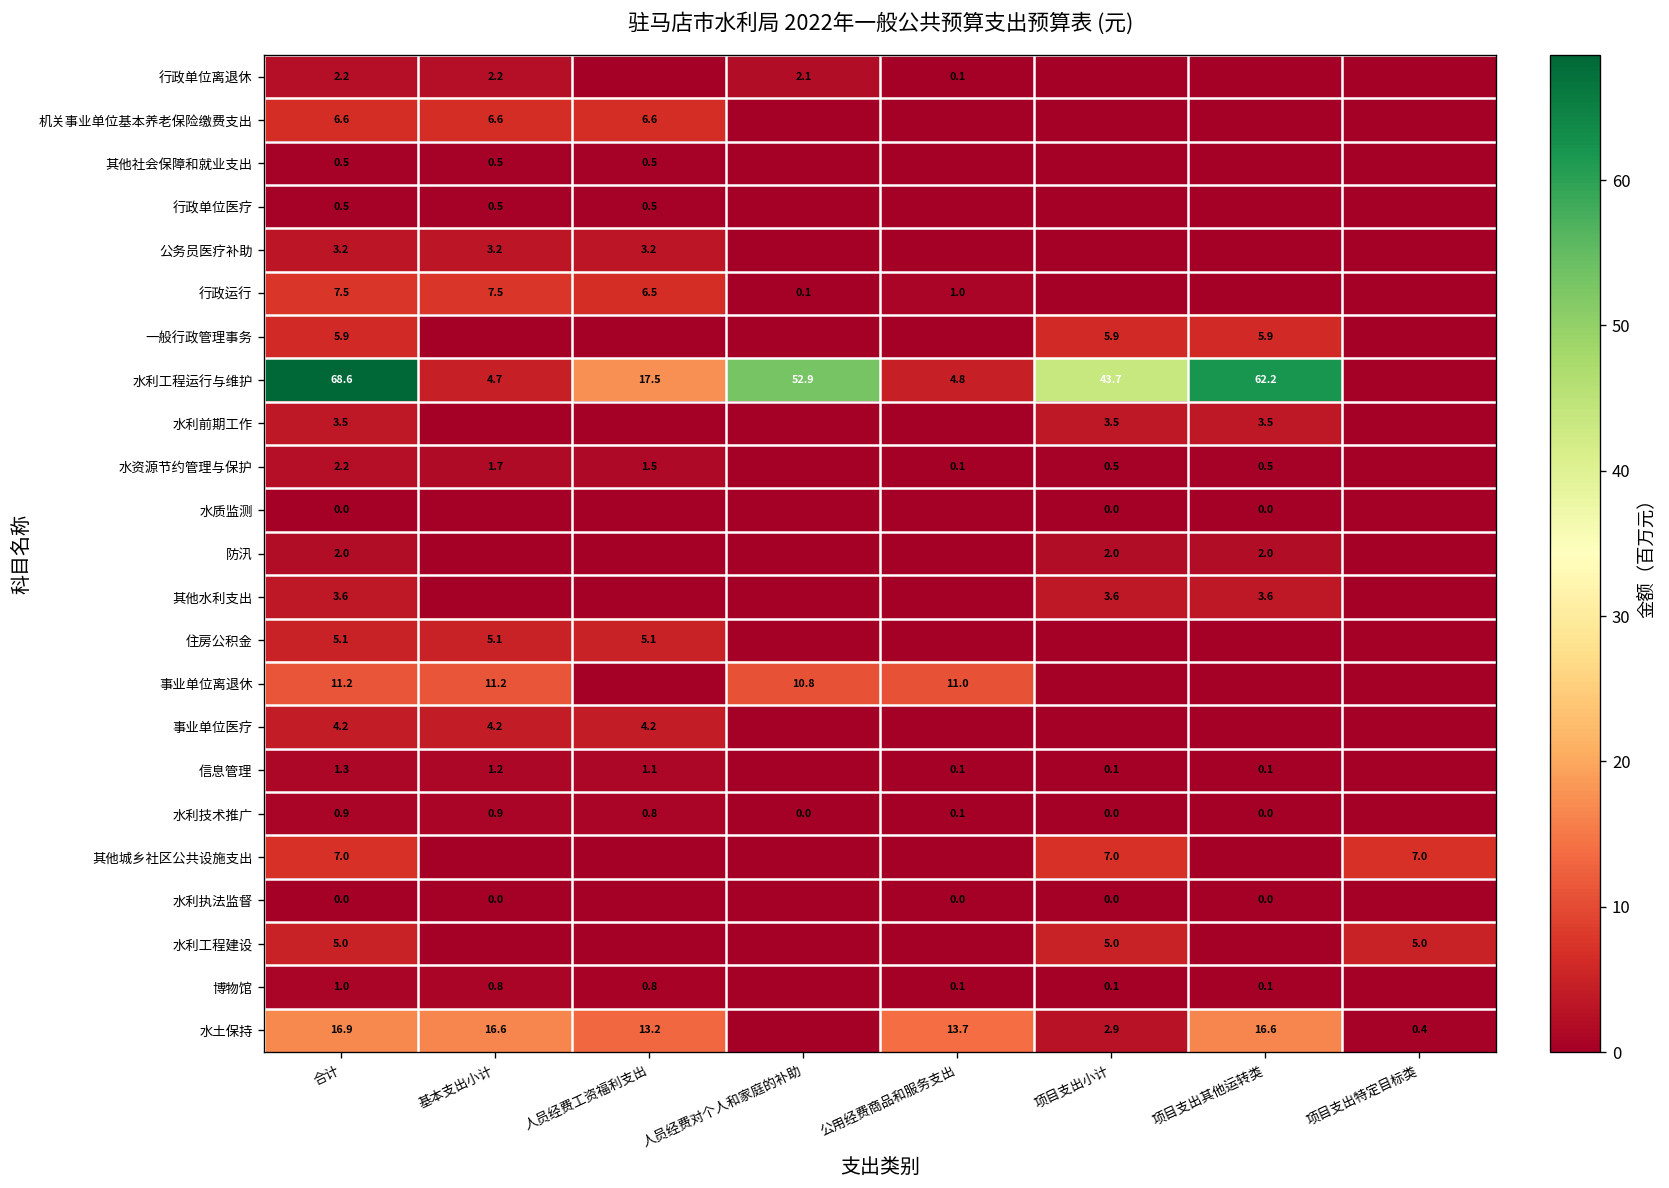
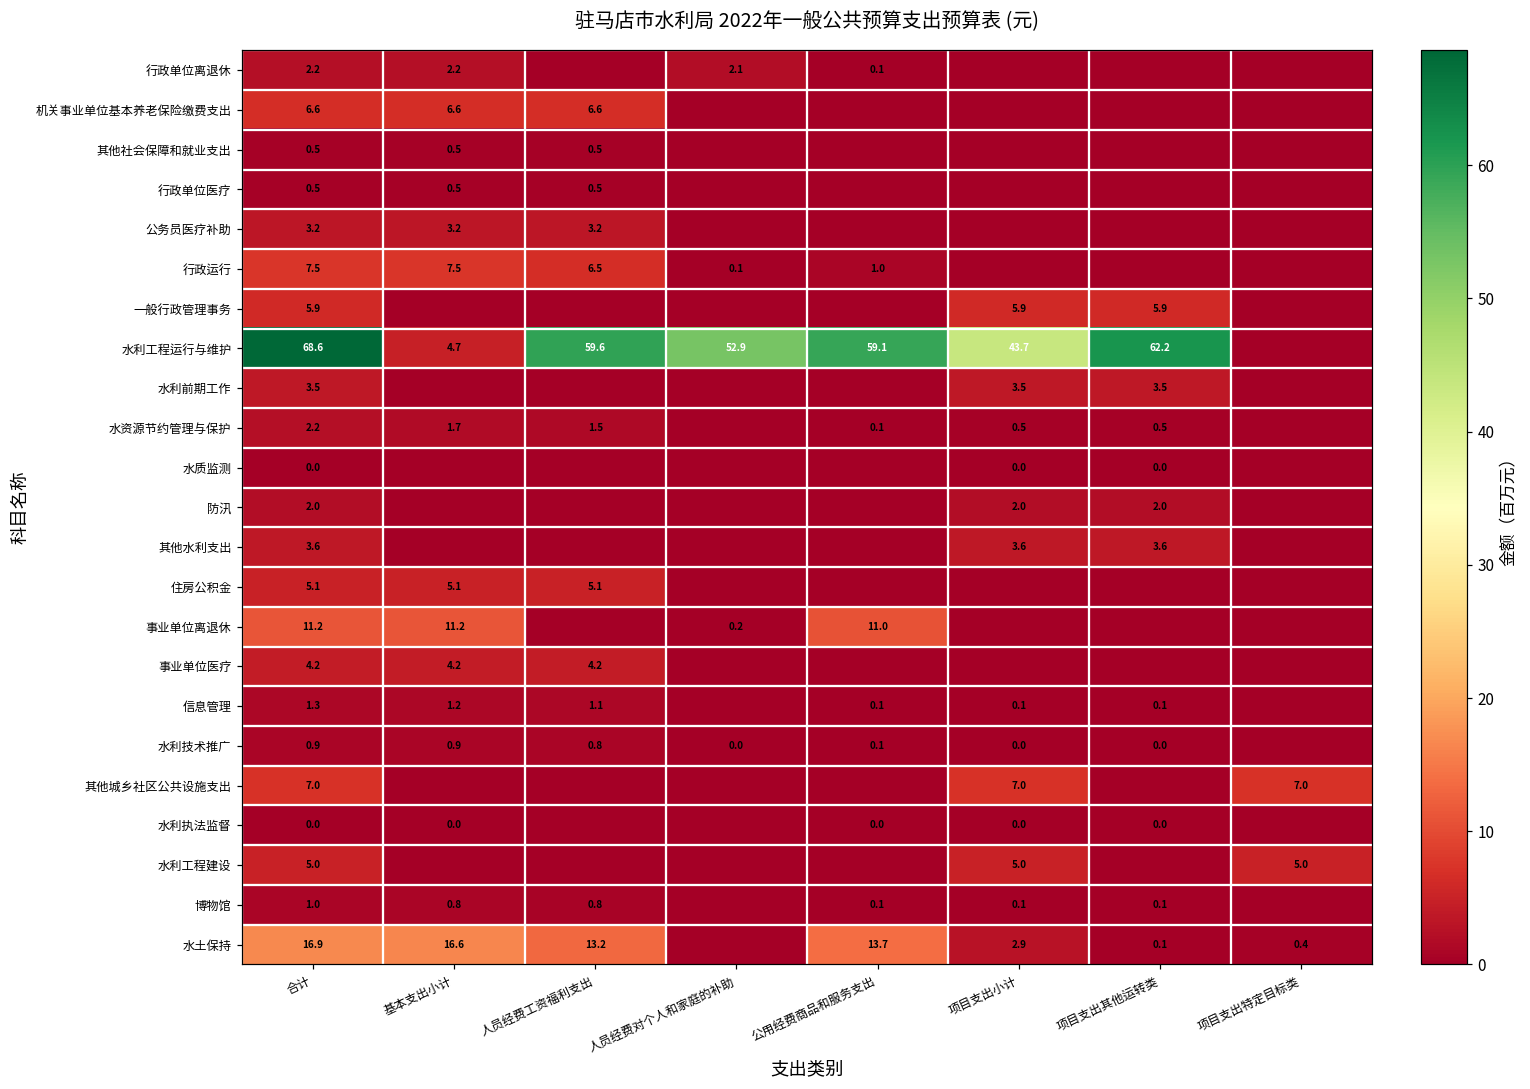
  {
    "行政单位离退休": {
      "合计": 2.2,
      "基本支出小计": 2.2,
      "人员经费对个人和家庭的补助": 2.1,
      "公用经费商品和服务支出": 0.1
    },
    "机关事业单位基本养老保险缴费支出": {
      "合计": 6.6,
      "基本支出小计": 6.6,
      "人员经费工资福利支出": 6.6
    },
    "其他社会保障和就业支出": {
      "合计": 0.5,
      "基本支出小计": 0.5,
      "人员经费工资福利支出": 0.5
    },
    "行政单位医疗": {
      "合计": 0.5,
      "基本支出小计": 0.5,
      "人员经费工资福利支出": 0.5
    },
    "公务员医疗补助": {
      "合计": 3.2,
      "基本支出小计": 3.2,
      "人员经费工资福利支出": 3.2
    },
    "行政运行": {
      "合计": 7.5,
      "基本支出小计": 7.5,
      "人员经费工资福利支出": 6.5,
      "人员经费对个人和家庭的补助": 0.1,
      "公用经费商品和服务支出": 1.0
    },
    "一般行政管理事务": {
      "合计": 5.9,
      "项目支出小计": 5.9,
      "项目支出其他运转类": 5.9
    },
    "水利工程运行与维护": {
      "合计": 68.6,
      "基本支出小计": 4.7,
-     "人员经费工资福利支出": 17.5,
+     "人员经费工资福利支出": 59.6,
      "人员经费对个人和家庭的补助": 52.9,
-     "公用经费商品和服务支出": 4.8,
+     "公用经费商品和服务支出": 59.1,
      "项目支出小计": 43.7,
      "项目支出其他运转类": 62.2
    },
    "水利前期工作": {
      "合计": 3.5,
      "项目支出小计": 3.5,
      "项目支出其他运转类": 3.5
    },
    "水资源节约管理与保护": {
      "合计": 2.2,
      "基本支出小计": 1.7,
      "人员经费工资福利支出": 1.5,
      "公用经费商品和服务支出": 0.1,
      "项目支出小计": 0.5,
      "项目支出其他运转类": 0.5
    },
    "水质监测": {
      "合计": 0.0,
      "项目支出小计": 0.0,
      "项目支出其他运转类": 0.0
    },
    "防汛": {
      "合计": 2.0,
      "项目支出小计": 2.0,
      "项目支出其他运转类": 2.0
    },
    "其他水利支出": {
      "合计": 3.6,
      "项目支出小计": 3.6,
      "项目支出其他运转类": 3.6
    },
    "住房公积金": {
      "合计": 5.1,
      "基本支出小计": 5.1,
      "人员经费工资福利支出": 5.1
    },
    "事业单位离退休": {
      "合计": 11.2,
      "基本支出小计": 11.2,
-     "人员经费对个人和家庭的补助": 10.8,
+     "人员经费对个人和家庭的补助": 0.2,
      "公用经费商品和服务支出": 11.0
    },
    "事业单位医疗": {
      "合计": 4.2,
      "基本支出小计": 4.2,
      "人员经费工资福利支出": 4.2
    },
    "信息管理": {
      "合计": 1.3,
      "基本支出小计": 1.2,
      "人员经费工资福利支出": 1.1,
      "公用经费商品和服务支出": 0.1,
      "项目支出小计": 0.1,
      "项目支出其他运转类": 0.1
    },
    "水利技术推广": {
      "合计": 0.9,
      "基本支出小计": 0.9,
      "人员经费工资福利支出": 0.8,
      "人员经费对个人和家庭的补助": 0.0,
      "公用经费商品和服务支出": 0.1,
      "项目支出小计": 0.0,
      "项目支出其他运转类": 0.0
    },
    "其他城乡社区公共设施支出": {
      "合计": 7.0,
      "项目支出小计": 7.0,
      "项目支出特定目标类": 7.0
    },
    "水利执法监督": {
      "合计": 0.0,
      "基本支出小计": 0.0,
      "公用经费商品和服务支出": 0.0,
      "项目支出小计": 0.0,
      "项目支出其他运转类": 0.0
    },
    "水利工程建设": {
      "合计": 5.0,
      "项目支出小计": 5.0,
      "项目支出特定目标类": 5.0
    },
    "博物馆": {
      "合计": 1.0,
      "基本支出小计": 0.8,
      "人员经费工资福利支出": 0.8,
      "公用经费商品和服务支出": 0.1,
      "项目支出小计": 0.1,
      "项目支出其他运转类": 0.1
    },
    "水土保持": {
      "合计": 16.9,
      "基本支出小计": 16.6,
      "人员经费工资福利支出": 13.2,
      "公用经费商品和服务支出": 13.7,
      "项目支出小计": 2.9,
-     "项目支出其他运转类": 16.6,
+     "项目支出其他运转类": 0.1,
      "项目支出特定目标类": 0.4
    }
  }
